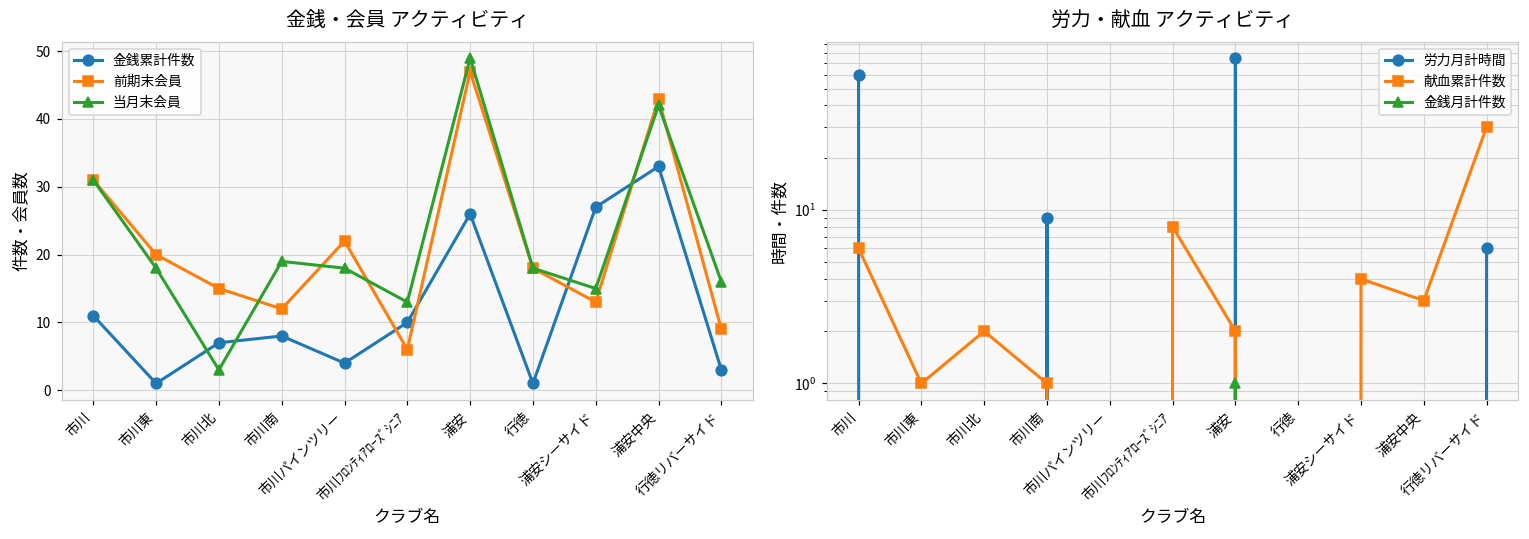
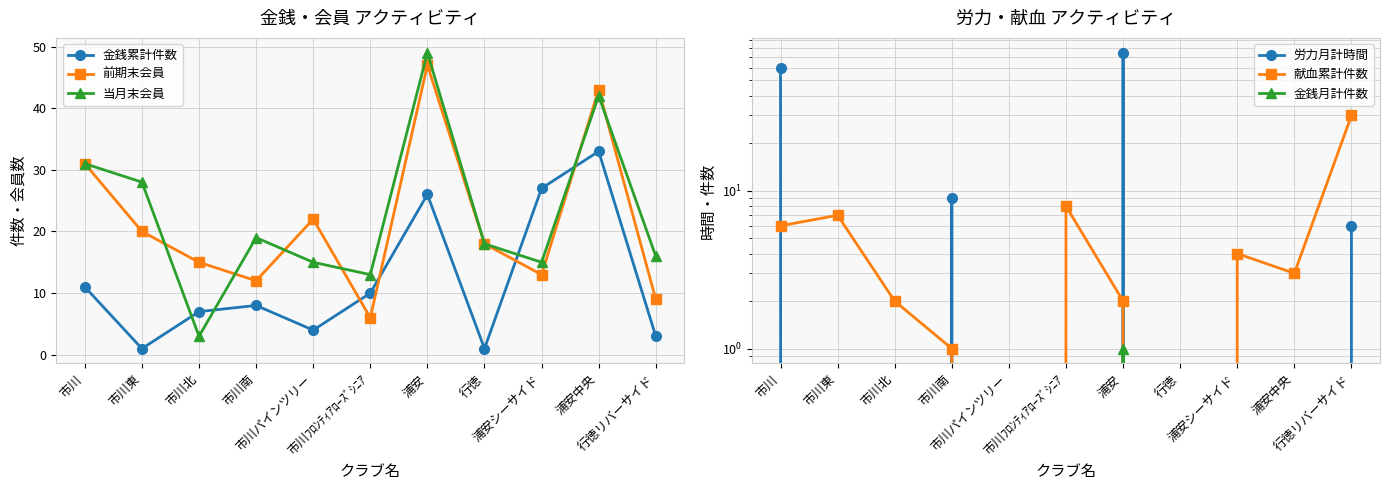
  {
    "金銭・会員 アクティビティ": {
      "金銭累計件数": {
        "市川": 11,
        "市川東": 1,
        "市川北": 7,
        "市川南": 8,
        "市川パインツリー": 4,
        "市川ﾌﾛﾝﾃｨｱﾛｰｽﾞｼﾆｱ": 10,
        "浦安": 26,
        "行徳": 1,
        "浦安シーサイド": 27,
        "浦安中央": 33,
        "行徳リバーサイド": 3
      },
      "前期末会員": {
        "市川東": 20,
        "市川北": 15,
        "市川南": 12,
        "市川パインツリー": 22,
        "市川ﾌﾛﾝﾃｨｱﾛｰｽﾞｼﾆｱ": 6,
        "浦安": 47,
        "浦安シーサイド": 13,
        "浦安中央": 43,
        "行徳リバーサイド": 9
      },
      "当月末会員": {
-       "市川東": 18,
+       "市川東": 28,
        "市川北": 3,
        "市川南": 19,
-       "市川パインツリー": 18,
+       "市川パインツリー": 15,
        "市川ﾌﾛﾝﾃｨｱﾛｰｽﾞｼﾆｱ": 13,
        "浦安": 49,
        "浦安シーサイド": 15,
        "浦安中央": 42,
        "行徳リバーサイド": 16
      }
    },
    "労力・献血 アクティビティ": {
      "労力月計時間": {
        "市川": 60,
        "市川南": 9,
        "浦安": 80,
        "行徳リバーサイド": 6
      },
      "献血累計件数": {
        "市川": 6,
-       "市川東": 1,
+       "市川東": 7,
        "市川北": 2,
        "市川南": 1,
        "市川ﾌﾛﾝﾃｨｱﾛｰｽﾞｼﾆｱ": 8,
        "浦安": 2,
        "浦安シーサイド": 4,
        "浦安中央": 3,
        "行徳リバーサイド": 30
      },
      "金銭月計件数": {
        "浦安": 1
      }
    }
  }
